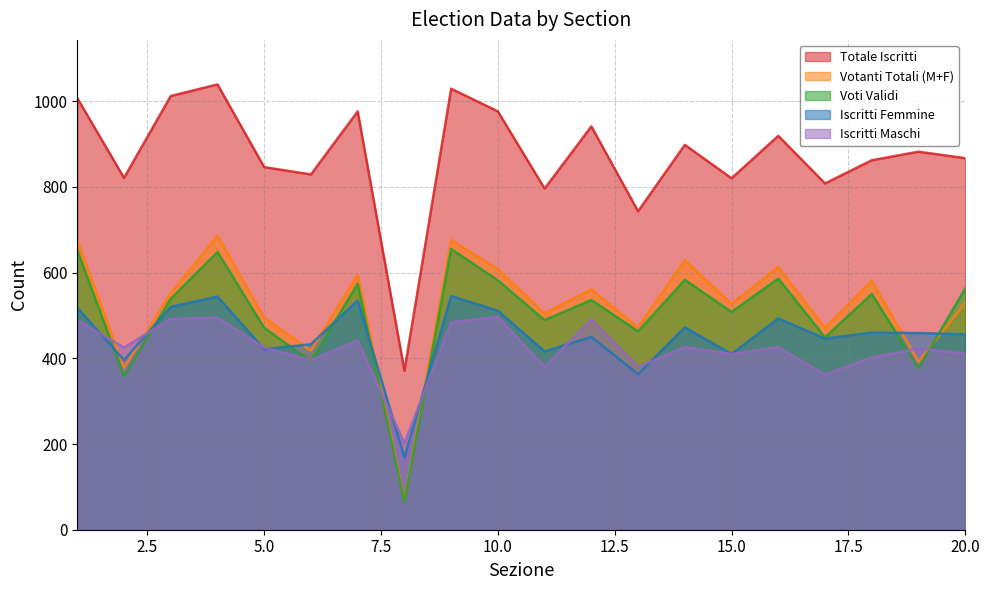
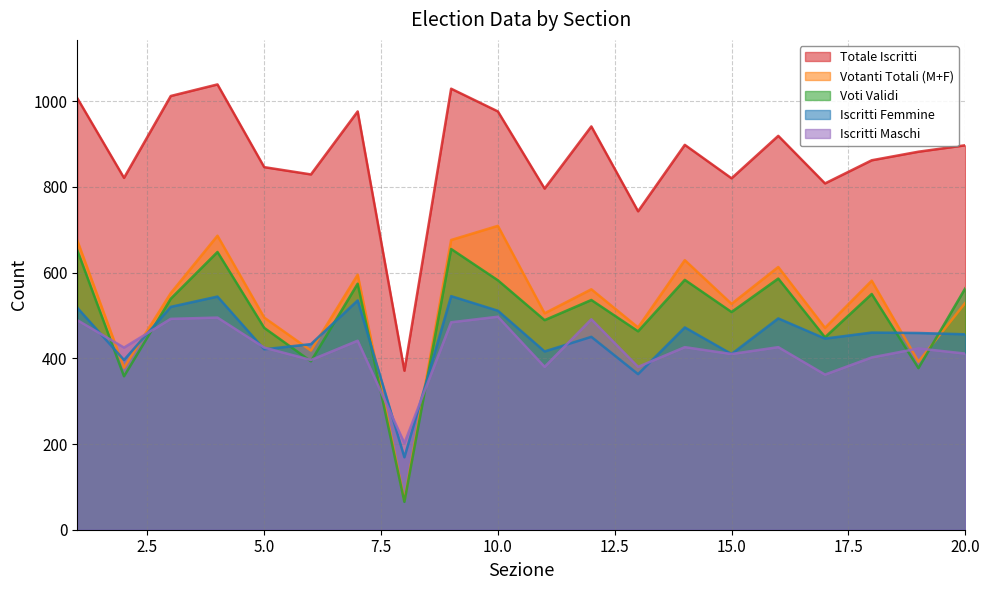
  {
    "Totale Iscritti": {
      "5.0": 850,
      "10.0": 980,
      "15.0": 820,
-     "20.0": 870
+     "20.0": 900
    },
    "Votanti Totali (M+F)": {
      "5.0": 500,
-     "10.0": 610,
+     "10.0": 710,
      "15.0": 530,
      "20.0": 530
    },
    "Voti Validi": {
      "5.0": 470,
      "10.0": 580,
      "15.0": 510,
      "20.0": 560
    },
    "Iscritti Femmine": {
      "10.0": 510,
      "20.0": 460
    },
    "Iscritti Maschi": {
      "10.0": 500,
      "20.0": 410
    }
  }
